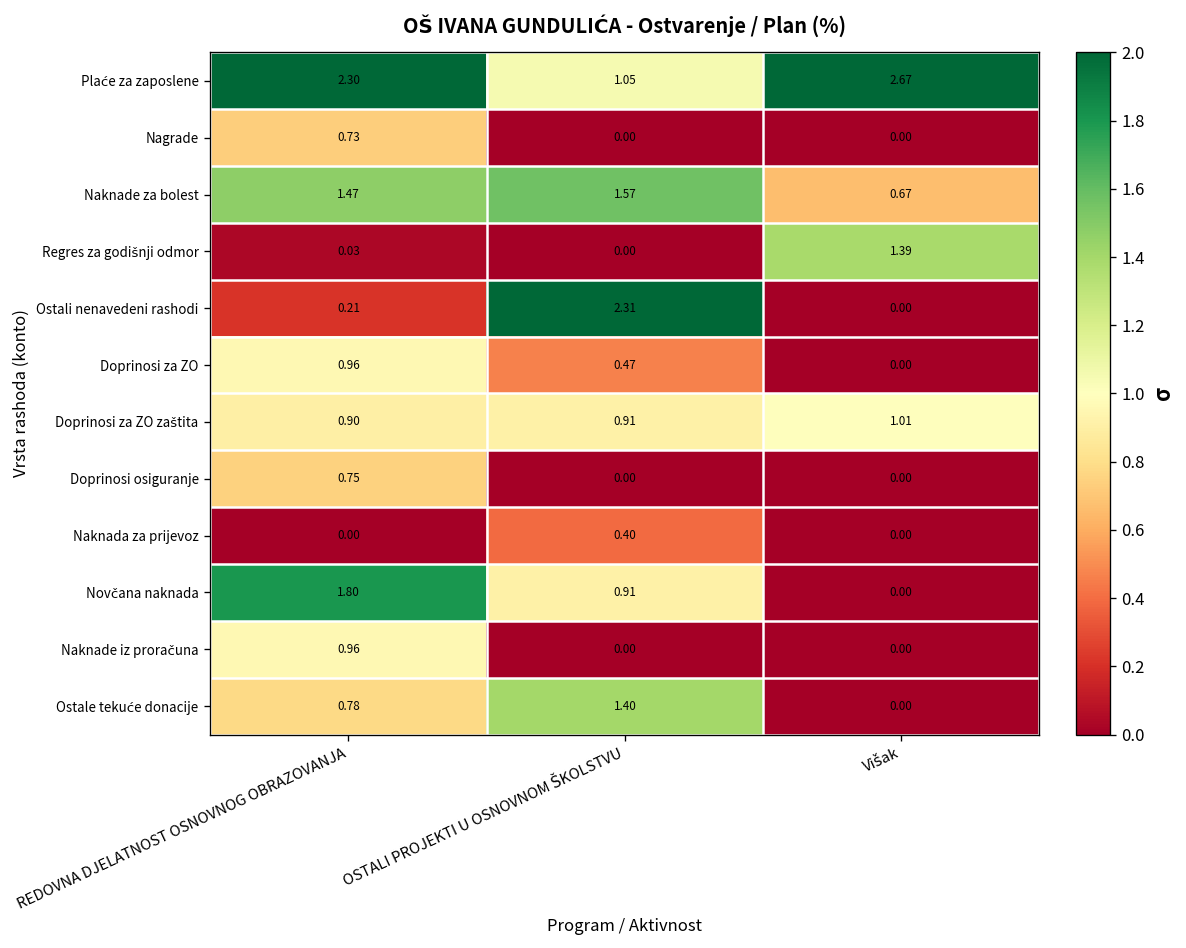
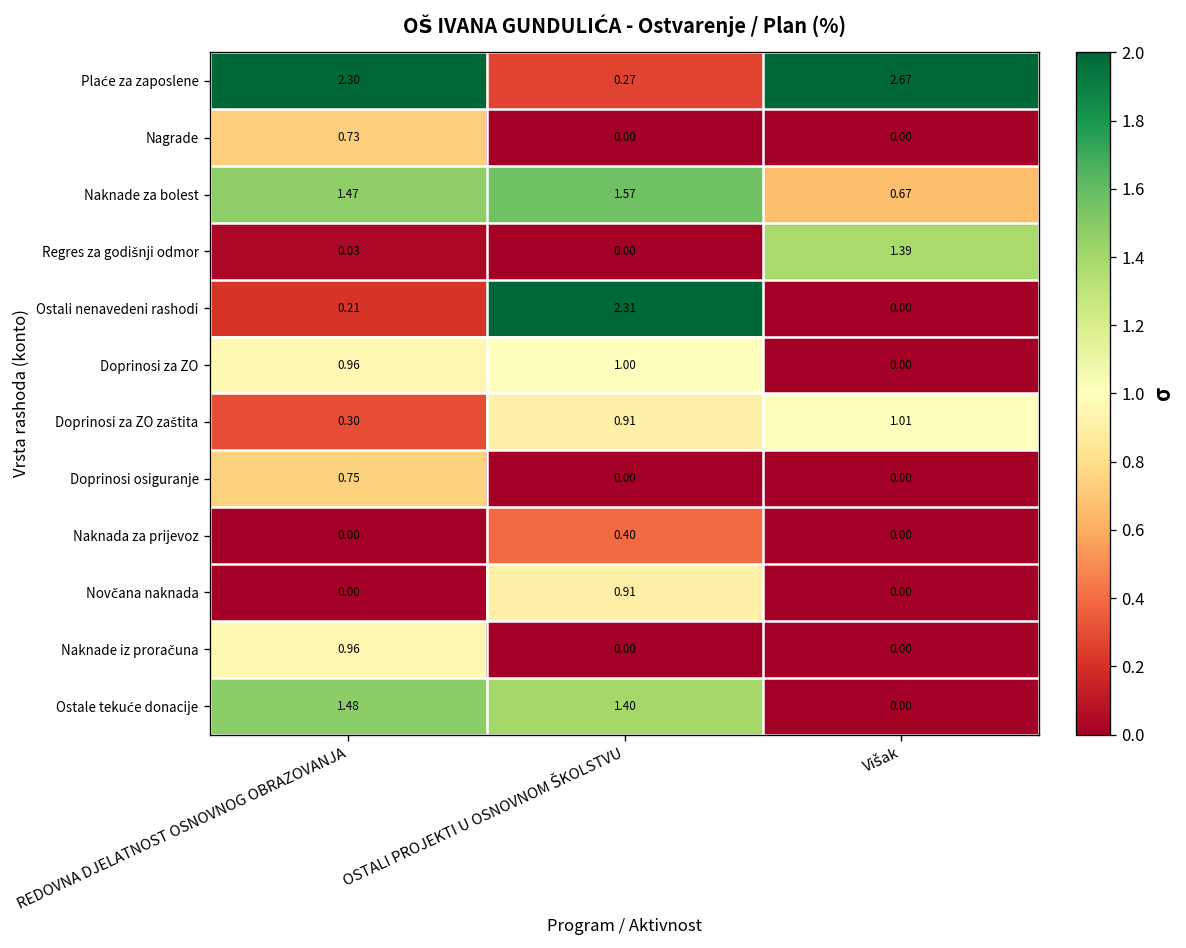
  {
    "Plaće za zaposlene": {
      "REDOVNA DJELATNOST OSNOVNOG OBRAZOVANJA": 2.30,
-     "OSTALI PROJEKTI U OSNOVNOM ŠKOLSTVU": 1.05,
+     "OSTALI PROJEKTI U OSNOVNOM ŠKOLSTVU": 0.27,
      "Višak": 2.67
    },
    "Nagrade": {
      "REDOVNA DJELATNOST OSNOVNOG OBRAZOVANJA": 0.73,
      "OSTALI PROJEKTI U OSNOVNOM ŠKOLSTVU": 0.00,
      "Višak": 0.00
    },
    "Naknade za bolest": {
      "REDOVNA DJELATNOST OSNOVNOG OBRAZOVANJA": 1.47,
      "OSTALI PROJEKTI U OSNOVNOM ŠKOLSTVU": 1.57,
      "Višak": 0.67
    },
    "Regres za godišnji odmor": {
      "REDOVNA DJELATNOST OSNOVNOG OBRAZOVANJA": 0.03,
      "OSTALI PROJEKTI U OSNOVNOM ŠKOLSTVU": 0.00,
      "Višak": 1.39
    },
    "Ostali nenavedeni rashodi": {
      "REDOVNA DJELATNOST OSNOVNOG OBRAZOVANJA": 0.21,
      "OSTALI PROJEKTI U OSNOVNOM ŠKOLSTVU": 2.31,
      "Višak": 0.00
    },
    "Doprinosi za ZO": {
      "REDOVNA DJELATNOST OSNOVNOG OBRAZOVANJA": 0.96,
-     "OSTALI PROJEKTI U OSNOVNOM ŠKOLSTVU": 0.47,
+     "OSTALI PROJEKTI U OSNOVNOM ŠKOLSTVU": 1.00,
      "Višak": 0.00
    },
    "Doprinosi za ZO zaštita": {
-     "REDOVNA DJELATNOST OSNOVNOG OBRAZOVANJA": 0.90,
+     "REDOVNA DJELATNOST OSNOVNOG OBRAZOVANJA": 0.30,
      "OSTALI PROJEKTI U OSNOVNOM ŠKOLSTVU": 0.91,
      "Višak": 1.01
    },
    "Doprinosi osiguranje": {
      "REDOVNA DJELATNOST OSNOVNOG OBRAZOVANJA": 0.75,
      "OSTALI PROJEKTI U OSNOVNOM ŠKOLSTVU": 0.00,
      "Višak": 0.00
    },
    "Naknada za prijevoz": {
      "REDOVNA DJELATNOST OSNOVNOG OBRAZOVANJA": 0.00,
      "OSTALI PROJEKTI U OSNOVNOM ŠKOLSTVU": 0.40,
      "Višak": 0.00
    },
    "Novčana naknada": {
-     "REDOVNA DJELATNOST OSNOVNOG OBRAZOVANJA": 1.80,
+     "REDOVNA DJELATNOST OSNOVNOG OBRAZOVANJA": 0.00,
      "OSTALI PROJEKTI U OSNOVNOM ŠKOLSTVU": 0.91,
      "Višak": 0.00
    },
    "Naknade iz proračuna": {
      "REDOVNA DJELATNOST OSNOVNOG OBRAZOVANJA": 0.96,
      "OSTALI PROJEKTI U OSNOVNOM ŠKOLSTVU": 0.00,
      "Višak": 0.00
    },
    "Ostale tekuće donacije": {
-     "REDOVNA DJELATNOST OSNOVNOG OBRAZOVANJA": 0.78,
+     "REDOVNA DJELATNOST OSNOVNOG OBRAZOVANJA": 1.48,
      "OSTALI PROJEKTI U OSNOVNOM ŠKOLSTVU": 1.40,
      "Višak": 0.00
    }
  }
